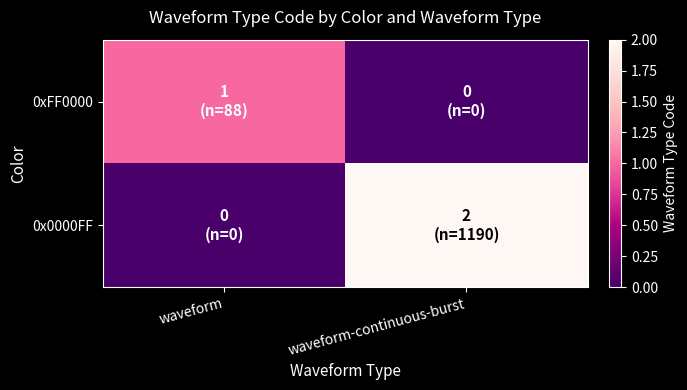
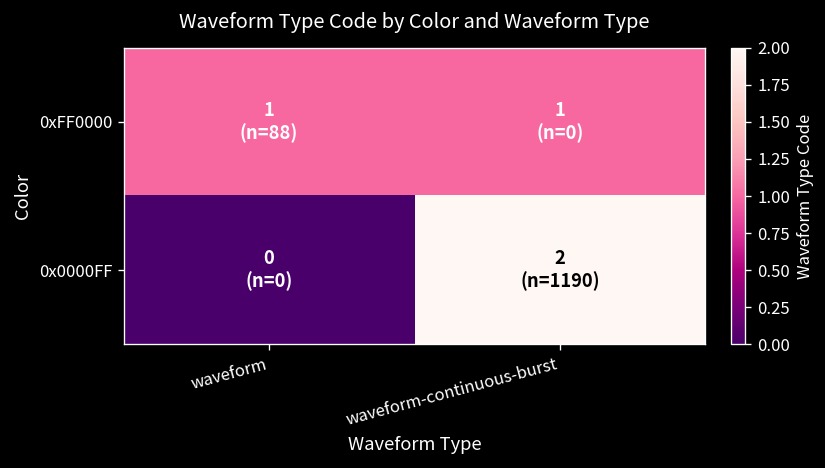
  {
    "0xFF0000": {
-     "waveform-continuous-burst": 0
+     "waveform-continuous-burst": 1
    }
  }
